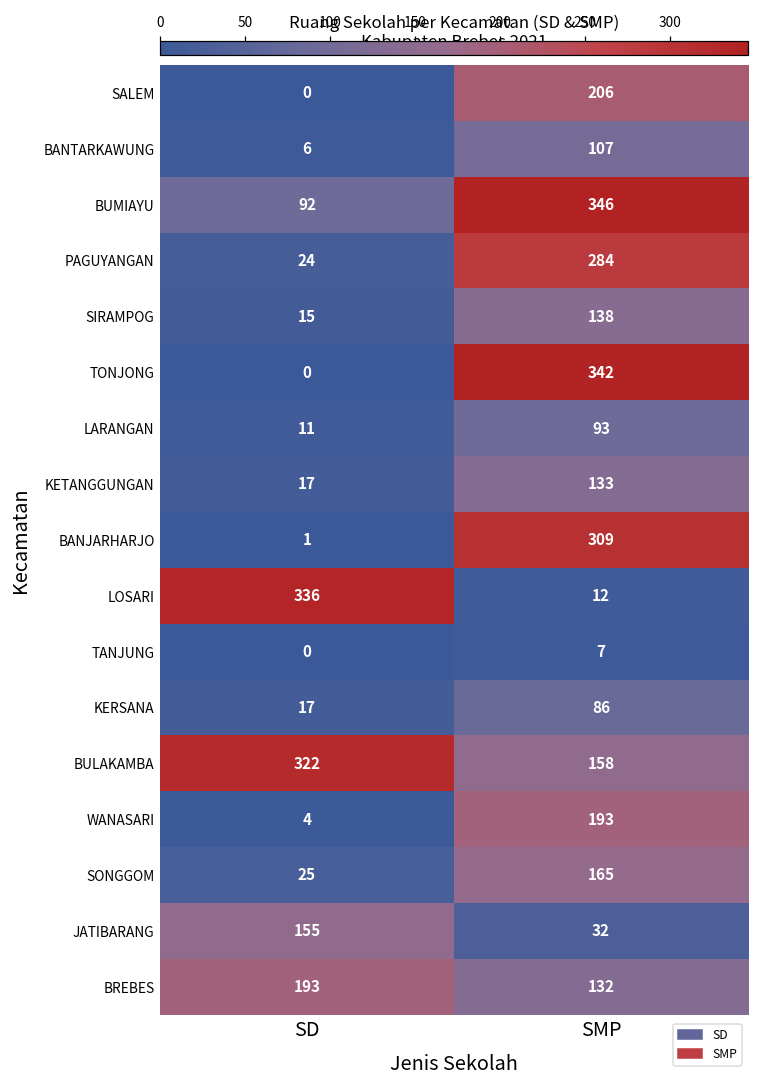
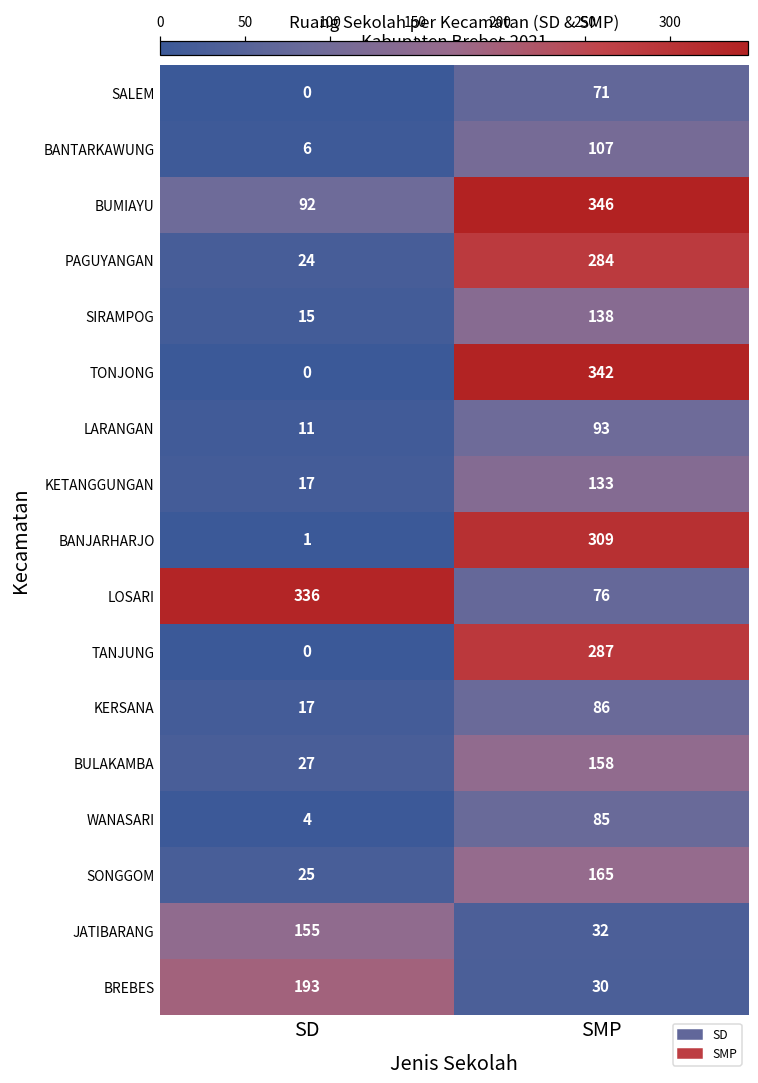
  {
    "SALEM": {
      "SD": 0,
-     "SMP": 206
+     "SMP": 71
    },
    "BANTARKAWUNG": {
      "SD": 6,
      "SMP": 107
    },
    "BUMIAYU": {
      "SD": 92,
      "SMP": 346
    },
    "PAGUYANGAN": {
      "SD": 24,
      "SMP": 284
    },
    "SIRAMPOG": {
      "SD": 15,
      "SMP": 138
    },
    "TONJONG": {
      "SD": 0,
      "SMP": 342
    },
    "LARANGAN": {
      "SD": 11,
      "SMP": 93
    },
    "KETANGGUNGAN": {
      "SD": 17,
      "SMP": 133
    },
    "BANJARHARJO": {
      "SD": 1,
      "SMP": 309
    },
    "LOSARI": {
      "SD": 336,
-     "SMP": 12
+     "SMP": 76
    },
    "TANJUNG": {
      "SD": 0,
-     "SMP": 7
+     "SMP": 287
    },
    "KERSANA": {
      "SD": 17,
      "SMP": 86
    },
    "BULAKAMBA": {
-     "SD": 322,
+     "SD": 27,
      "SMP": 158
    },
    "WANASARI": {
      "SD": 4,
-     "SMP": 193
+     "SMP": 85
    },
    "SONGGOM": {
      "SD": 25,
      "SMP": 165
    },
    "JATIBARANG": {
      "SD": 155,
      "SMP": 32
    },
    "BREBES": {
      "SD": 193,
-     "SMP": 132
+     "SMP": 30
    }
  }
